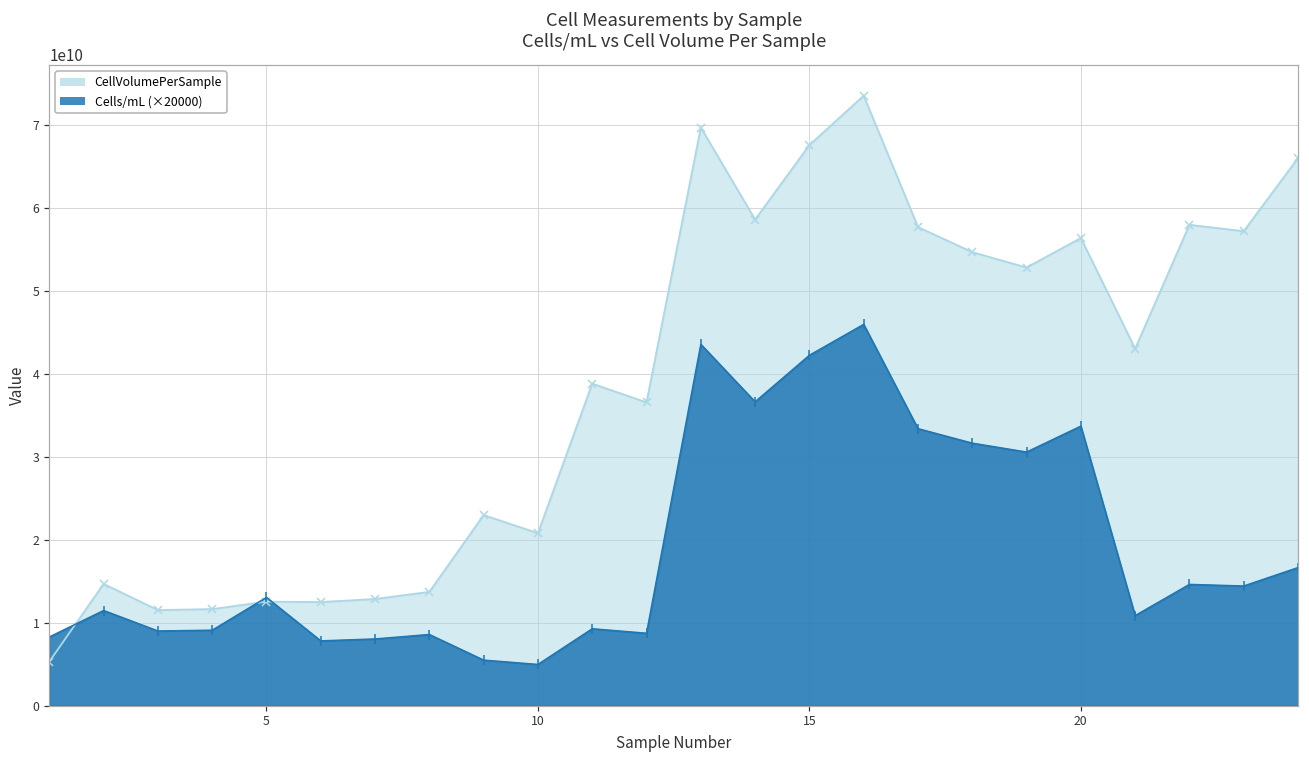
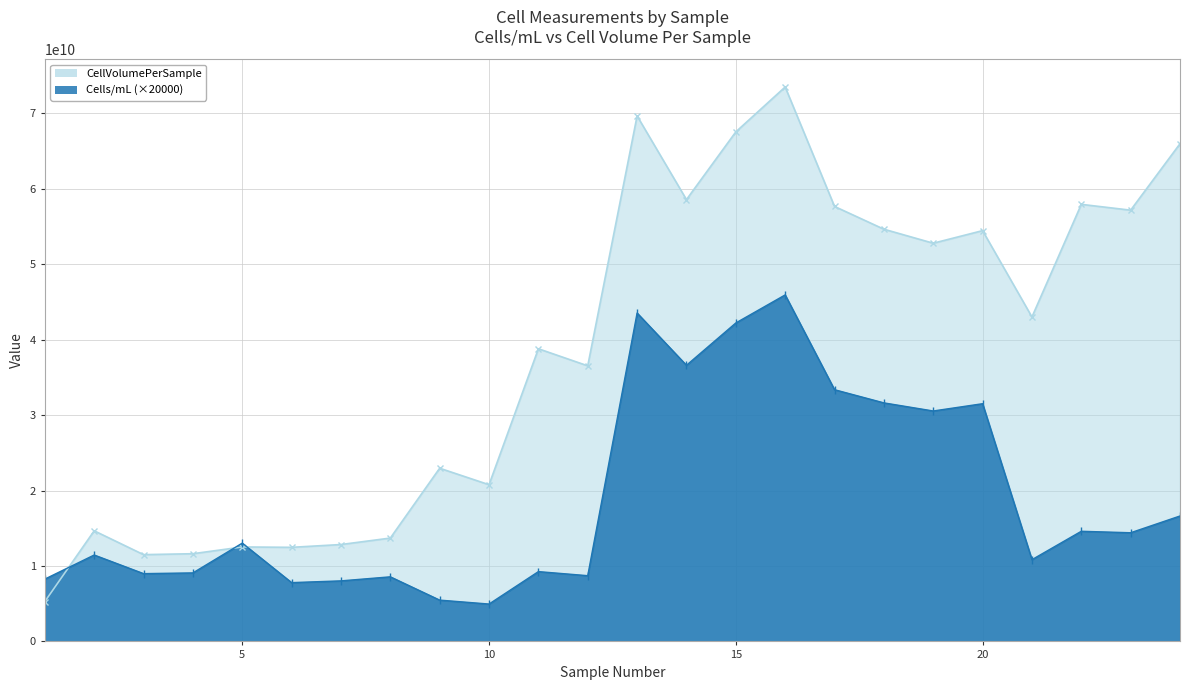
  {
    "CellVolumePerSample": {
      "5": 13000000000,
      "10": 21000000000,
      "15": 68000000000,
-     "20": 56000000000
+     "20": 54000000000
    },
    "Cells/mL (×20000)": {
      "5": 13000000000,
      "10": 5000000000,
      "15": 42000000000,
-     "20": 34000000000
+     "20": 32000000000
    }
  }
